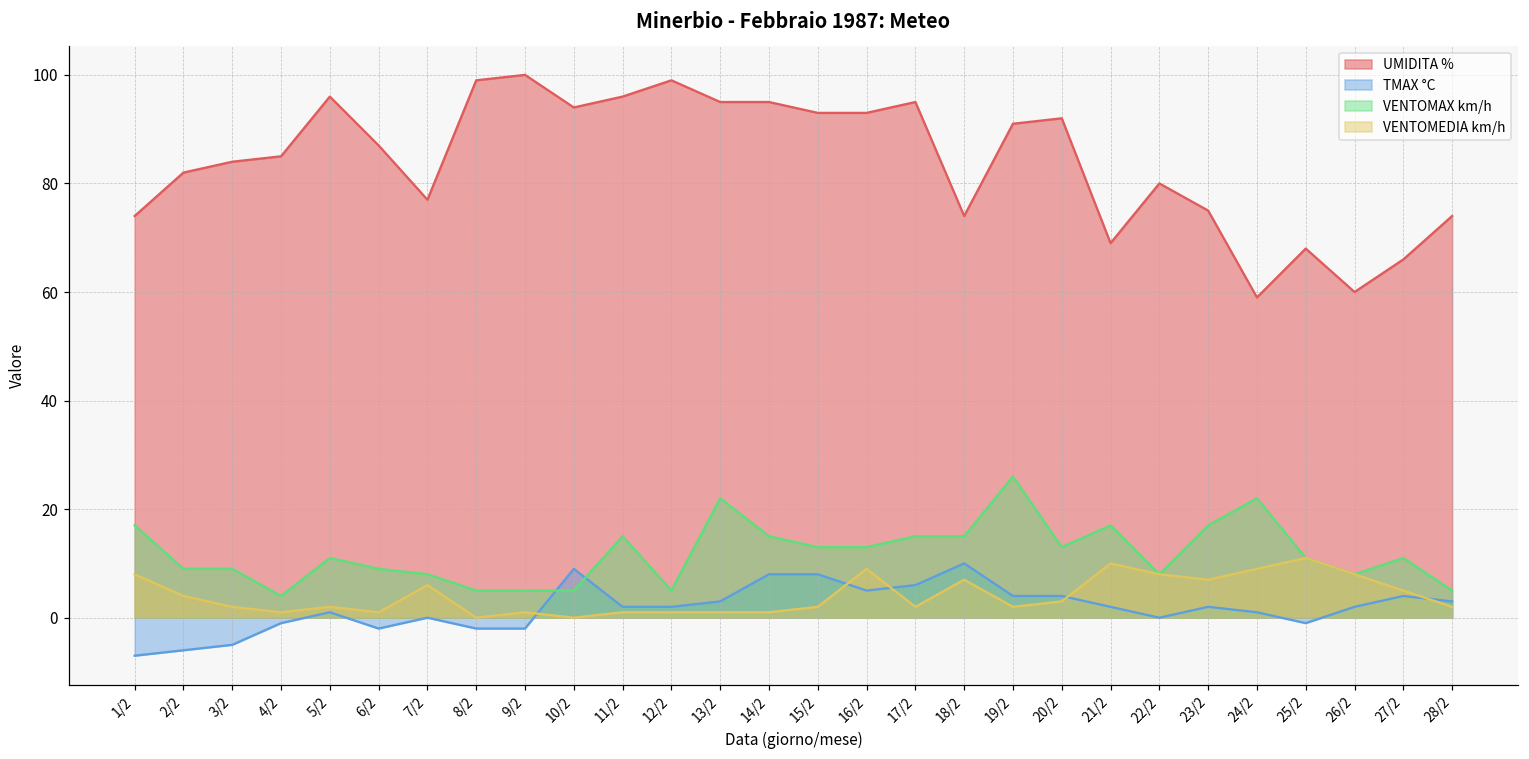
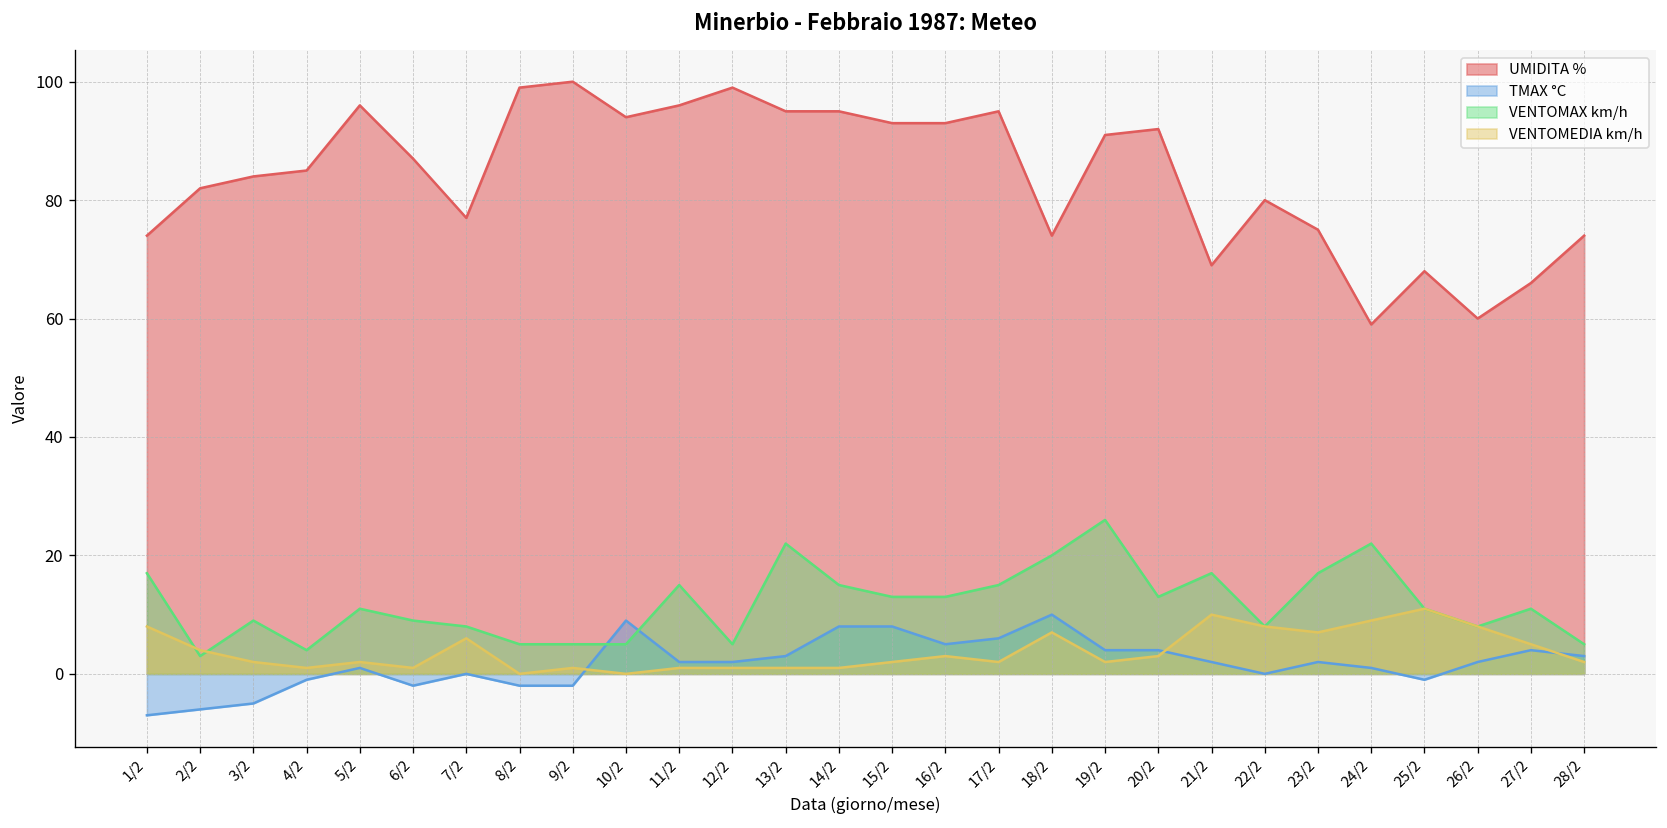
  {
    "UMIDITA %": {
      "1/2": 74,
      "2/2": 82,
      "3/2": 84,
      "4/2": 85,
      "5/2": 96,
      "6/2": 87,
      "7/2": 77,
      "8/2": 99,
      "9/2": 100,
      "10/2": 94,
      "11/2": 96,
      "12/2": 99,
      "13/2": 95,
      "14/2": 95,
      "15/2": 93,
      "16/2": 93,
      "17/2": 95,
      "18/2": 74,
      "19/2": 91,
      "20/2": 92,
      "21/2": 69,
      "22/2": 80,
      "23/2": 75,
      "24/2": 59,
      "25/2": 68,
      "26/2": 60,
      "27/2": 66,
      "28/2": 74
    },
    "VENTOMAX km/h": {
      "1/2": 17,
-     "2/2": 9,
+     "2/2": 3,
      "3/2": 9,
      "4/2": 4,
      "5/2": 11,
      "6/2": 9,
      "7/2": 8,
      "8/2": 5,
      "9/2": 5,
      "10/2": 5,
      "11/2": 15,
      "12/2": 5,
      "13/2": 22,
      "14/2": 15,
      "15/2": 13,
      "16/2": 13,
      "17/2": 15,
-     "18/2": 15,
+     "18/2": 20,
      "19/2": 26,
      "20/2": 13,
      "21/2": 17,
      "23/2": 17,
      "24/2": 22,
      "27/2": 11,
      "28/2": 5
    },
    "VENTOMEDIA km/h": {
      "1/2": 8,
      "2/2": 4,
      "3/2": 2,
      "4/2": 1,
      "5/2": 2,
      "6/2": 1,
      "7/2": 6,
      "9/2": 1,
      "10/2": 0,
      "11/2": 1,
      "12/2": 1,
      "13/2": 1,
      "14/2": 1,
      "15/2": 2,
-     "16/2": 9,
+     "16/2": 3,
      "17/2": 2,
      "18/2": 7,
      "19/2": 2,
      "20/2": 3,
      "21/2": 10,
      "23/2": 7,
      "24/2": 9,
      "27/2": 5,
      "28/2": 2
    }
  }
